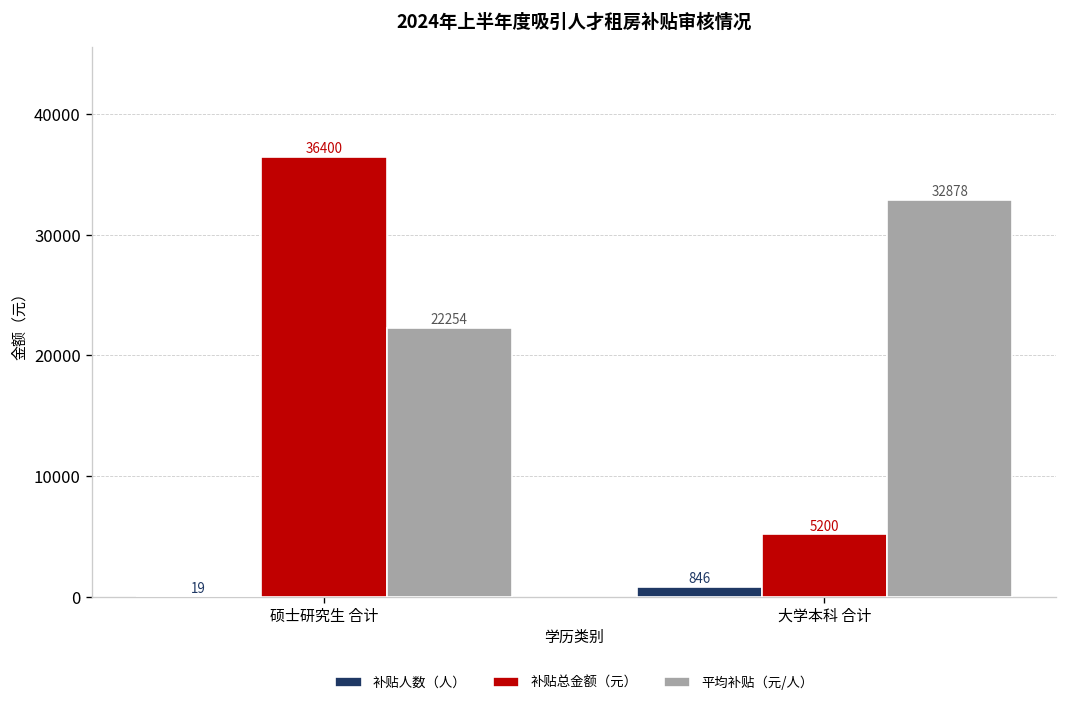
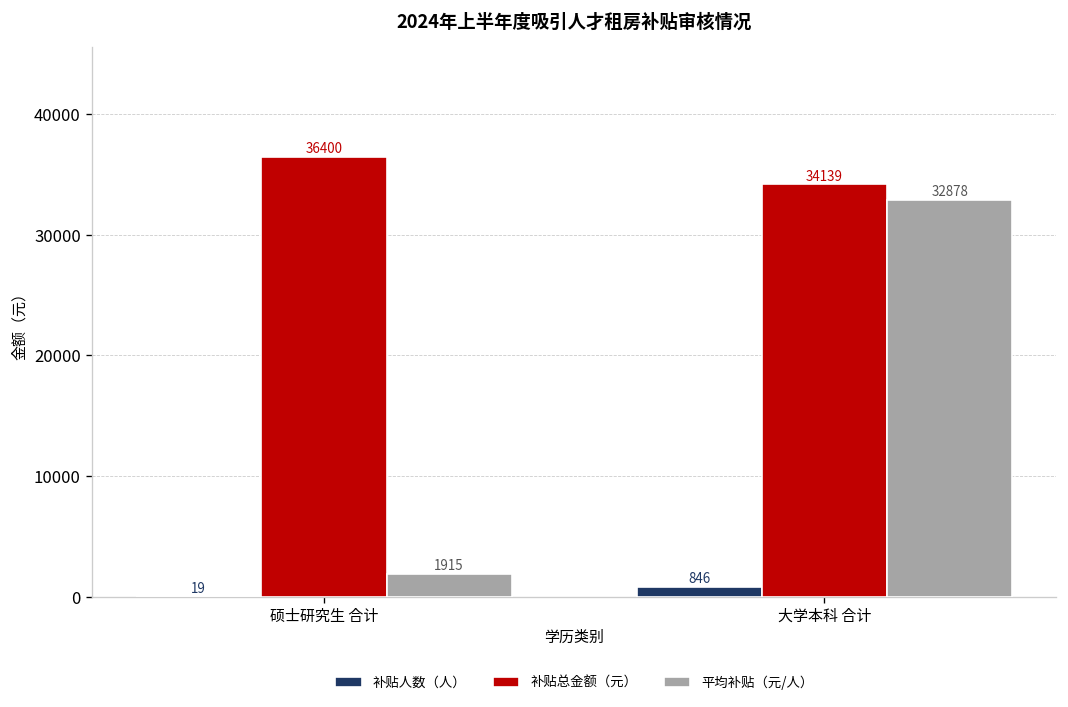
  {
    "补贴人数（人）": {
      "硕士研究生 合计": 19,
      "大学本科 合计": 846
    },
    "补贴总金额（元）": {
      "硕士研究生 合计": 36400,
-     "大学本科 合计": 5200
+     "大学本科 合计": 34139
    },
    "平均补贴（元/人）": {
-     "硕士研究生 合计": 22254,
+     "硕士研究生 合计": 1915,
      "大学本科 合计": 32878
    }
  }
